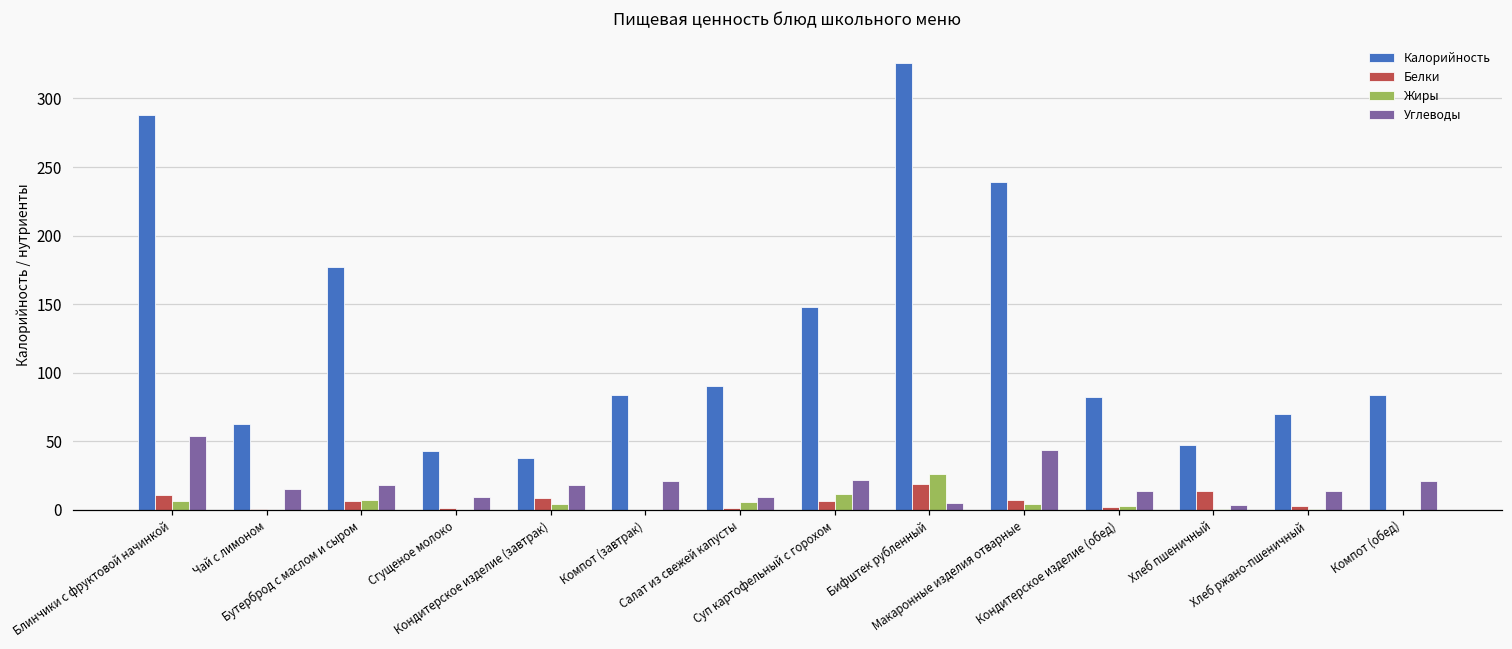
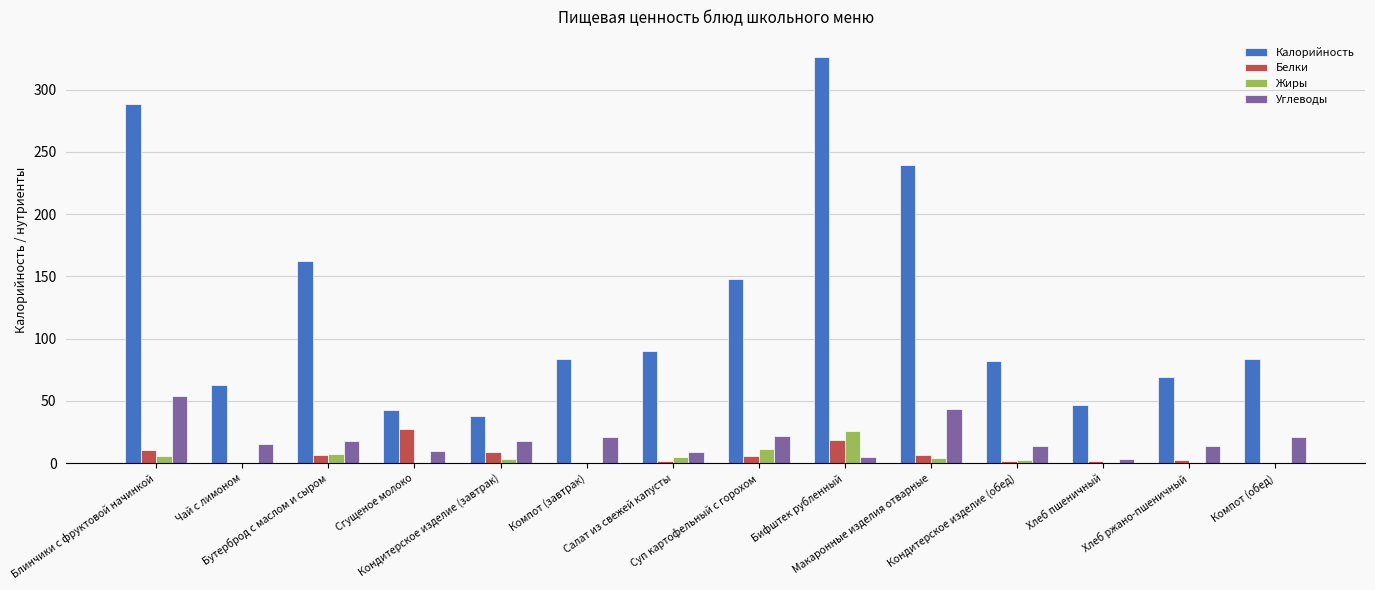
  {
    "Калорийность": {
      "Блинчики с фруктовой начинкой": 288,
      "Чай с лимоном": 62,
-     "Бутерброд с маслом и сыром": 177,
+     "Бутерброд с маслом и сыром": 162,
      "Сгущеное молоко": 43,
      "Кондитерское изделие (завтрак)": 38,
      "Компот (завтрак)": 83,
      "Салат из свежей капусты": 90,
      "Суп картофельный с горохом": 148,
      "Бифштек рубленный": 326,
      "Макаронные изделия отварные": 239,
      "Кондитерское изделие (обед)": 82,
      "Хлеб пшеничный": 47,
      "Хлеб ржано-пшеничный": 70,
      "Компот (обед)": 83
    },
    "Белки": {
      "Блинчики с фруктовой начинкой": 11,
      "Бутерброд с маслом и сыром": 6,
-     "Сгущеное молоко": 1,
+     "Сгущеное молоко": 27,
      "Кондитерское изделие (завтрак)": 9,
      "Суп картофельный с горохом": 6,
      "Бифштек рубленный": 19,
      "Макаронные изделия отварные": 7,
-     "Хлеб пшеничный": 13,
+     "Хлеб пшеничный": 2,
      "Хлеб ржано-пшеничный": 3
    },
    "Жиры": {
      "Блинчики с фруктовой начинкой": 6,
      "Бутерброд с маслом и сыром": 7,
      "Сгущеное молоко": 0,
      "Кондитерское изделие (завтрак)": 4,
      "Салат из свежей капусты": 5,
      "Суп картофельный с горохом": 11,
      "Бифштек рубленный": 26,
      "Макаронные изделия отварные": 4,
      "Кондитерское изделие (обед)": 2
    },
    "Углеводы": {
      "Блинчики с фруктовой начинкой": 54,
      "Чай с лимоном": 15,
      "Бутерброд с маслом и сыром": 18,
      "Сгущеное молоко": 10,
      "Кондитерское изделие (завтрак)": 18,
      "Компот (завтрак)": 21,
      "Салат из свежей капусты": 9,
      "Суп картофельный с горохом": 22,
      "Бифштек рубленный": 5,
      "Макаронные изделия отварные": 43,
      "Кондитерское изделие (обед)": 14,
      "Хлеб пшеничный": 3,
      "Хлеб ржано-пшеничный": 14,
      "Компот (обед)": 21
    }
  }
